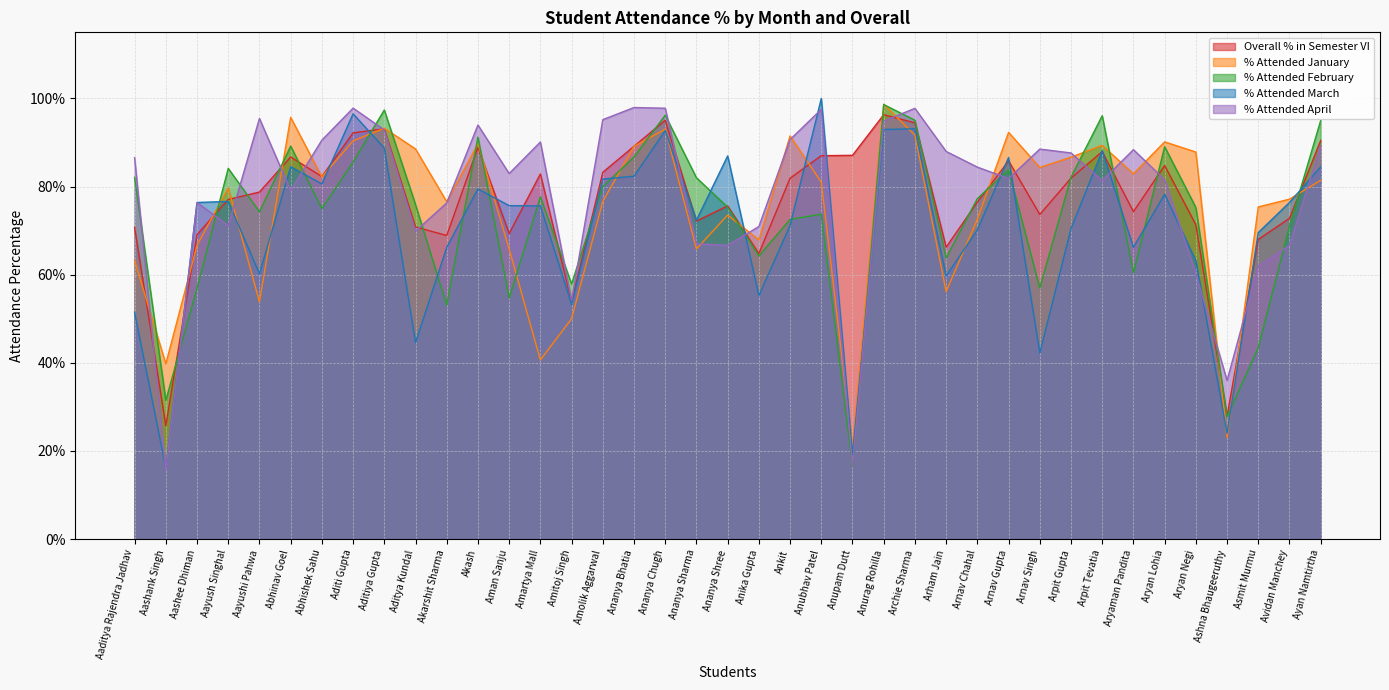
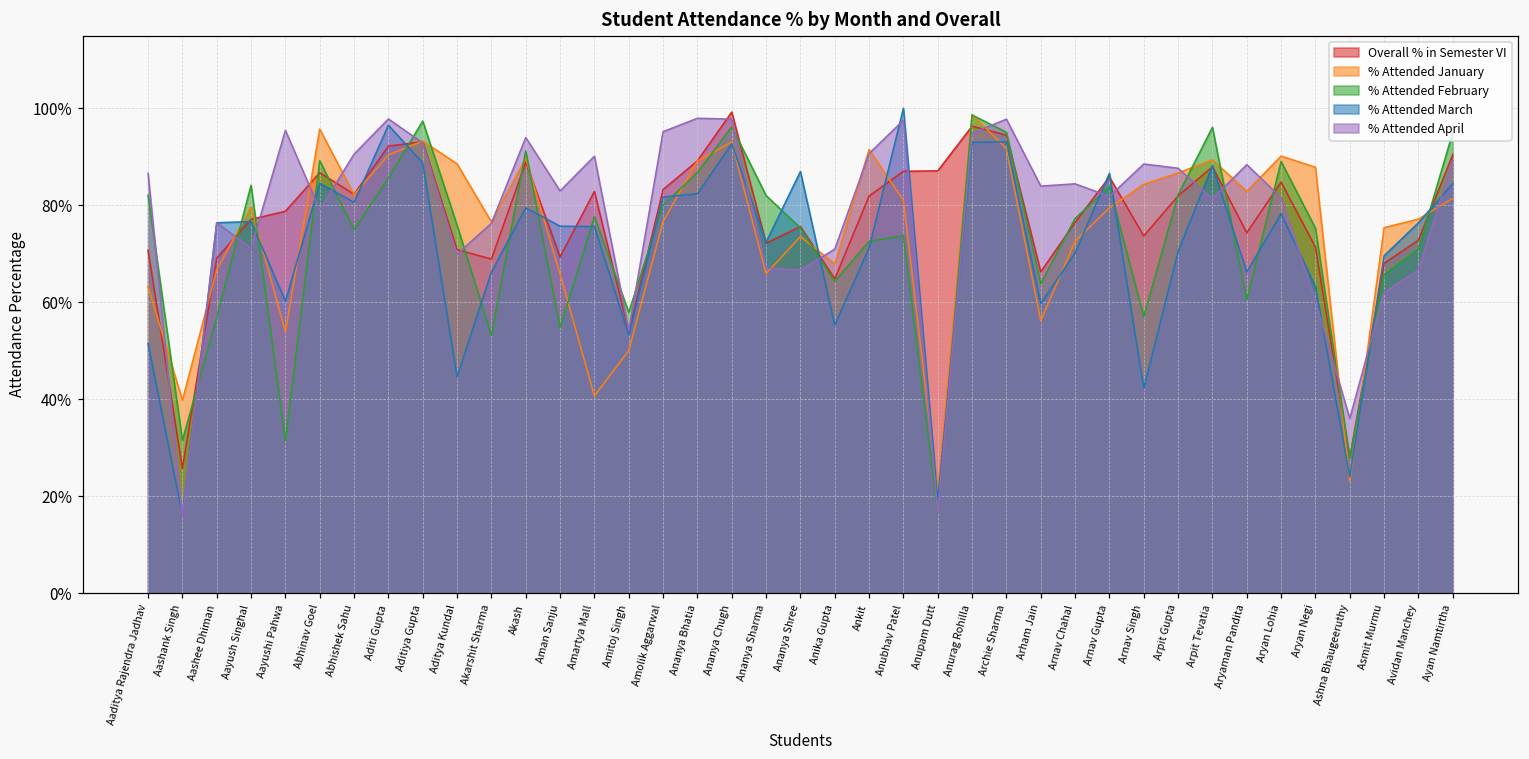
  {
    "Overall % in Semester VI": {
      "Aaditya Rajendra Jadhav": "71%",
      "Aashank Singh": "26%",
      "Aashee Dhiman": "69%",
      "Aayushi Pahwa": "79%",
      "Abhinav Goel": "87%",
      "Aditi Gupta": "92%",
      "Aditya Kundal": "71%",
      "Akarshit Sharma": "69%",
      "Akash": "89%",
      "Aman Sanju": "69%",
      "Amartya Mall": "83%",
      "Amolik Aggarwal": "83%",
-     "Ananya Chugh": "95%",
+     "Ananya Chugh": "99%",
      "Ankit": "82%",
      "Anubhav Patel": "87%",
      "Anupam Dutt": "87%",
      "Anurag Rohilla": "96%",
      "Archie Sharma": "94%",
      "Arham Jain": "66%",
      "Arnav Chahal": "76%",
      "Arnav Gupta": "86%",
      "Arnav Singh": "74%",
      "Aryaman Pandita": "74%",
      "Aryan Lohia": "85%",
      "Aryan Negi": "71%",
      "Asmit Murmu": "68%",
      "Avidan Manchey": "73%",
      "Ayan Namtirtha": "90%"
    },
    "% Attended January": {
      "Aaditya Rajendra Jadhav": "63%",
      "Aashank Singh": "40%",
      "Aashee Dhiman": "67%",
      "Aayush Singhal": "80%",
      "Aayushi Pahwa": "54%",
      "Abhinav Goel": "96%",
      "Aditi Gupta": "90%",
      "Aditya Kundal": "89%",
      "Akash": "90%",
      "Aman Sanju": "66%",
      "Amartya Mall": "41%",
      "Amitoj Singh": "50%",
      "Amolik Aggarwal": "77%",
      "Ananya Sharma": "66%",
      "Ananya Shree": "74%",
      "Anika Gupta": "68%",
      "Ankit": "91%",
      "Anubhav Patel": "81%",
      "Anupam Dutt": "21%",
      "Archie Sharma": "92%",
      "Arham Jain": "56%",
      "Arnav Chahal": "73%",
-     "Arnav Gupta": "92%",
+     "Arnav Gupta": "79%",
      "Arnav Singh": "84%",
      "Arpit Gupta": "87%",
      "Arpit Tevatia": "89%",
      "Aryaman Pandita": "83%",
      "Aryan Lohia": "90%",
      "Aryan Negi": "88%",
      "Ashna Bhaugeeruthy": "23%",
      "Asmit Murmu": "75%",
      "Avidan Manchey": "77%",
      "Ayan Namtirtha": "81%"
    },
    "% Attended February": {
      "Aaditya Rajendra Jadhav": "82%",
      "Aashank Singh": "31%",
      "Aashee Dhiman": "57%",
      "Aayush Singhal": "84%",
-     "Aayushi Pahwa": "74%",
+     "Aayushi Pahwa": "31%",
      "Abhinav Goel": "89%",
      "Abhishek Sahu": "75%",
      "Aditi Gupta": "86%",
      "Aditiya Gupta": "97%",
      "Aditya Kundal": "76%",
      "Akarshit Sharma": "53%",
      "Akash": "91%",
      "Aman Sanju": "55%",
      "Amartya Mall": "78%",
      "Amitoj Singh": "58%",
      "Amolik Aggarwal": "80%",
      "Ananya Bhatia": "87%",
      "Ananya Chugh": "96%",
      "Ananya Sharma": "82%",
      "Ankit": "73%",
      "Anubhav Patel": "74%",
      "Archie Sharma": "95%",
      "Arham Jain": "64%",
      "Arnav Chahal": "77%",
      "Arnav Gupta": "84%",
      "Arnav Singh": "57%",
      "Arpit Tevatia": "96%",
      "Aryaman Pandita": "60%",
      "Aryan Lohia": "89%",
      "Aryan Negi": "75%",
-     "Asmit Murmu": "43%",
+     "Asmit Murmu": "66%",
      "Avidan Manchey": "71%",
      "Ayan Namtirtha": "95%"
    },
    "% Attended March": {
      "Aaditya Rajendra Jadhav": "51%",
      "Aayushi Pahwa": "60%",
      "Abhinav Goel": "85%",
      "Abhishek Sahu": "81%",
      "Aditi Gupta": "97%",
      "Aditiya Gupta": "89%",
      "Aditya Kundal": "45%",
      "Akarshit Sharma": "66%",
      "Akash": "79%",
      "Aman Sanju": "76%",
      "Amartya Mall": "76%",
      "Amitoj Singh": "53%",
      "Amolik Aggarwal": "82%",
      "Ananya Bhatia": "82%",
      "Ananya Shree": "87%",
      "Anika Gupta": "55%",
      "Ankit": "71%",
      "Anubhav Patel": "100%",
      "Anupam Dutt": "19%",
      "Anurag Rohilla": "93%",
      "Archie Sharma": "93%",
      "Arham Jain": "60%",
      "Arnav Chahal": "70%",
      "Arnav Gupta": "87%",
      "Arnav Singh": "42%",
      "Arpit Gupta": "70%",
      "Aryaman Pandita": "66%",
      "Aryan Lohia": "78%",
      "Aryan Negi": "63%",
      "Ashna Bhaugeeruthy": "24%",
      "Asmit Murmu": "70%",
      "Avidan Manchey": "76%",
      "Ayan Namtirtha": "84%"
    },
    "% Attended April": {
      "Aaditya Rajendra Jadhav": "87%",
      "Aayush Singhal": "71%",
      "Aayushi Pahwa": "95%",
      "Abhinav Goel": "79%",
      "Abhishek Sahu": "91%",
      "Aditi Gupta": "98%",
      "Aditya Kundal": "70%",
      "Akash": "94%",
      "Aman Sanju": "83%",
      "Amartya Mall": "90%",
      "Amolik Aggarwal": "95%",
      "Ananya Bhatia": "98%",
      "Ananya Chugh": "98%",
      "Ananya Sharma": "67%",
      "Ananya Shree": "67%",
      "Anika Gupta": "71%",
      "Ankit": "91%",
      "Anubhav Patel": "98%",
      "Anurag Rohilla": "95%",
      "Archie Sharma": "98%",
-     "Arham Jain": "88%",
+     "Arham Jain": "84%",
      "Arnav Chahal": "84%",
      "Arnav Gupta": "82%",
      "Arnav Singh": "89%",
      "Arpit Gupta": "88%",
      "Arpit Tevatia": "81%",
      "Aryaman Pandita": "88%",
      "Aryan Lohia": "82%",
      "Aryan Negi": "60%",
      "Ashna Bhaugeeruthy": "36%",
      "Asmit Murmu": "62%",
      "Avidan Manchey": "67%",
      "Ayan Namtirtha": "89%"
    }
  }
